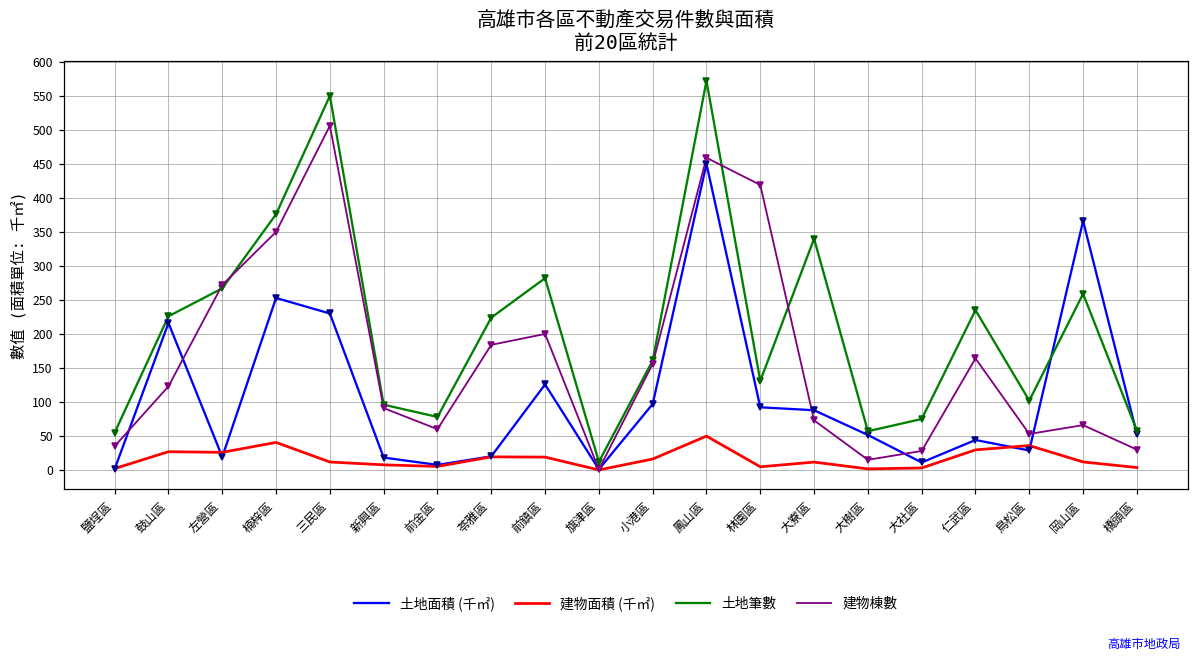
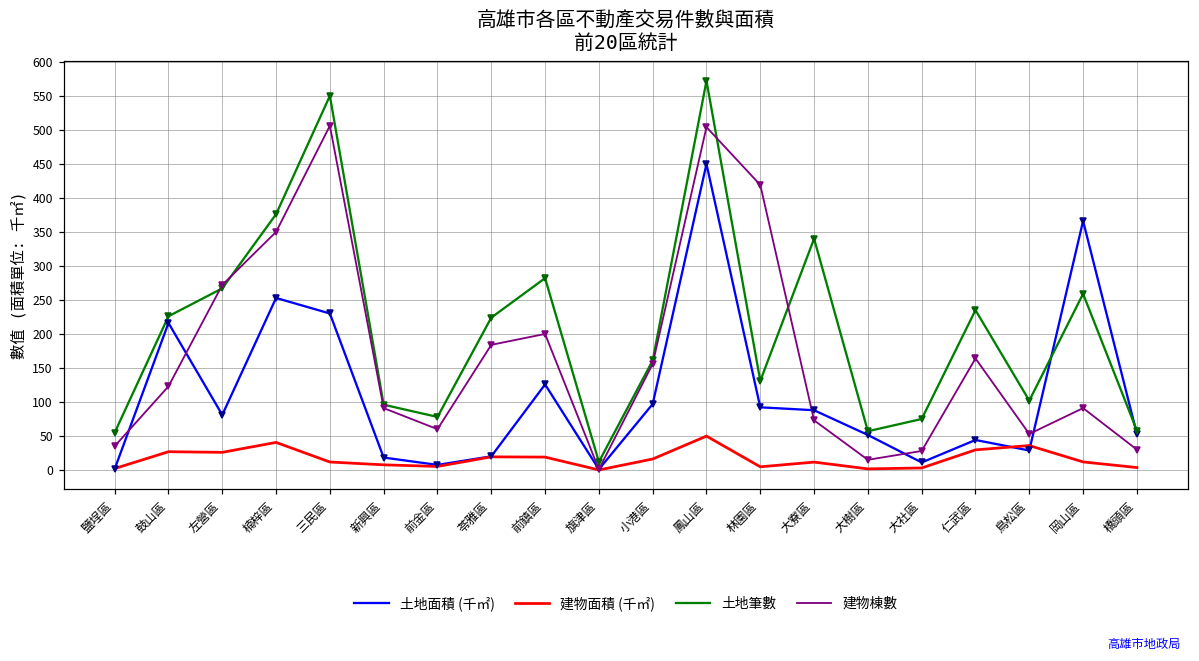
  {
    "土地面積 (千㎡)": {
      "鼓山區": 220,
-     "左營區": 20,
+     "左營區": 80,
      "楠梓區": 250,
      "三民區": 230,
      "新興區": 20,
      "前鎮區": 130,
      "小港區": 100,
      "鳳山區": 450,
      "林園區": 90,
      "大寮區": 90,
      "大樹區": 50,
      "大社區": 10,
      "仁武區": 40,
      "鳥松區": 30,
      "岡山區": 370,
      "橋頭區": 50
    },
    "建物面積 (千㎡)": {
      "鼓山區": 30,
      "左營區": 30,
      "楠梓區": 40,
      "三民區": 10,
      "新興區": 10,
      "前鎮區": 20,
      "小港區": 20,
      "鳳山區": 50,
      "林園區": 0,
      "大寮區": 10,
      "大樹區": 0,
      "大社區": 0,
      "仁武區": 30,
      "鳥松區": 40,
      "岡山區": 10,
      "橋頭區": 0
    },
    "土地筆數": {
      "鹽埕區": 60,
      "鼓山區": 230,
      "左營區": 270,
      "楠梓區": 380,
      "三民區": 550,
      "新興區": 100,
      "前金區": 80,
      "苓雅區": 220,
      "前鎮區": 280,
      "旗津區": 10,
      "小港區": 160,
      "鳳山區": 570,
      "林園區": 130,
      "大寮區": 340,
      "大樹區": 60,
      "大社區": 80,
      "仁武區": 240,
      "鳥松區": 100,
      "岡山區": 260,
      "橋頭區": 60
    },
    "建物棟數": {
      "鹽埕區": 40,
      "鼓山區": 120,
      "左營區": 270,
      "楠梓區": 350,
      "三民區": 510,
      "新興區": 90,
      "前金區": 60,
      "苓雅區": 180,
      "前鎮區": 200,
      "小港區": 160,
-     "鳳山區": 460,
+     "鳳山區": 500,
      "林園區": 420,
      "大寮區": 70,
      "大樹區": 20,
      "大社區": 30,
      "仁武區": 160,
      "鳥松區": 50,
-     "岡山區": 70,
+     "岡山區": 90,
      "橋頭區": 30
    }
  }
